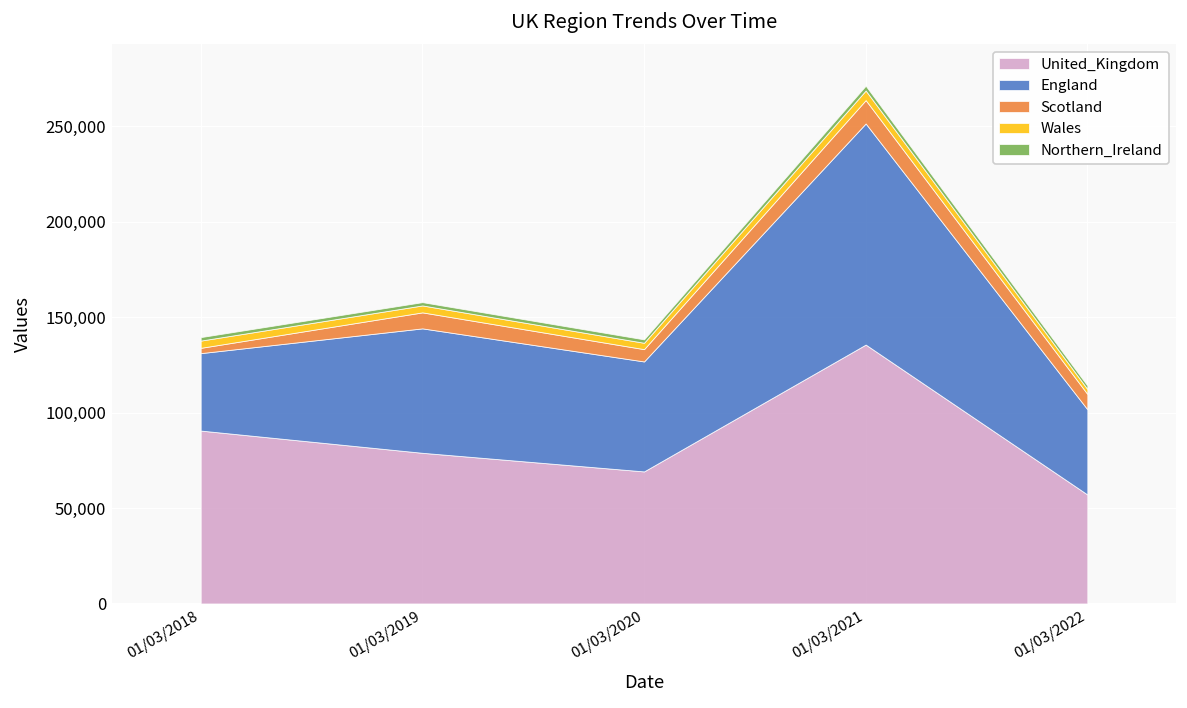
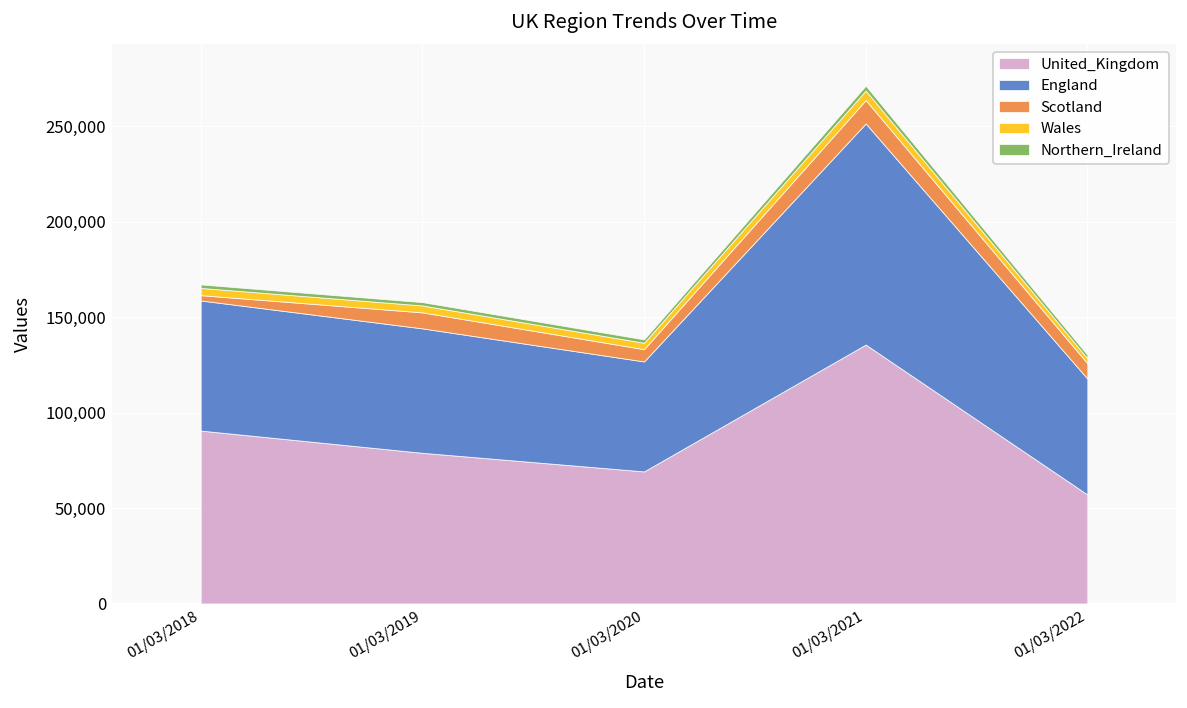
  {
    "United_Kingdom": {
      "01/03/2018": "91,000",
      "01/03/2019": "79,000",
      "01/03/2020": "69,000",
      "01/03/2021": "136,000",
      "01/03/2022": "57,000"
    },
    "England": {
-     "01/03/2018": "41,000",
+     "01/03/2018": "68,000",
      "01/03/2019": "65,000",
      "01/03/2020": "58,000",
      "01/03/2021": "116,000",
-     "01/03/2022": "45,000"
+     "01/03/2022": "61,000"
    },
    "Scotland": {
      "01/03/2018": "3,000",
      "01/03/2019": "8,000",
      "01/03/2020": "6,000",
      "01/03/2021": "12,000",
      "01/03/2022": "8,000"
    },
    "Wales": {
      "01/03/2018": "4,000",
      "01/03/2019": "4,000",
      "01/03/2020": "3,000",
      "01/03/2021": "5,000",
      "01/03/2022": "3,000"
    },
    "Northern_Ireland": {
      "01/03/2018": "2,000",
      "01/03/2019": "2,000",
      "01/03/2020": "2,000",
      "01/03/2021": "3,000",
      "01/03/2022": "2,000"
    }
  }
